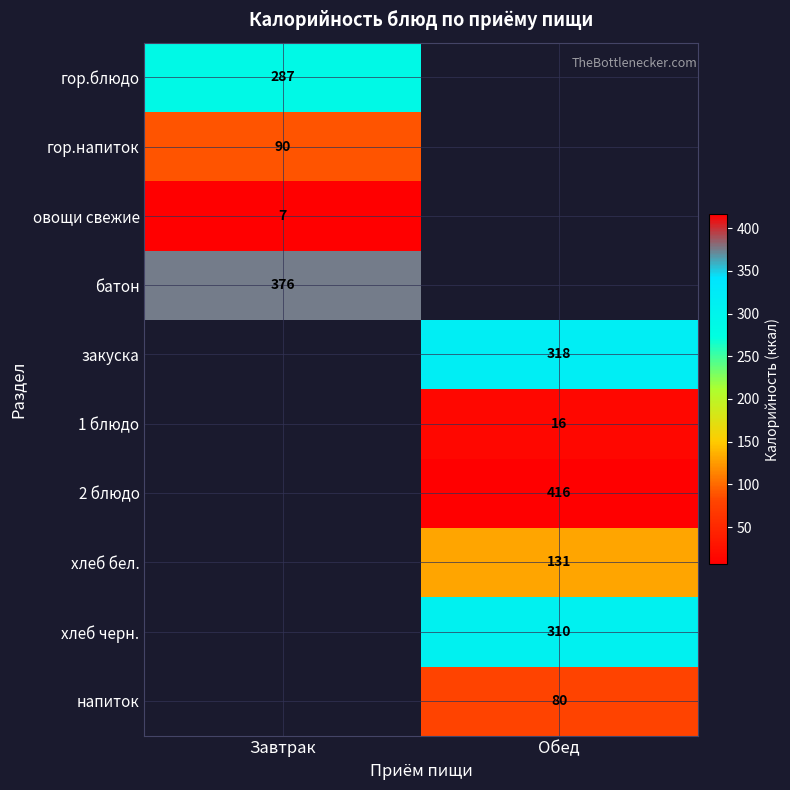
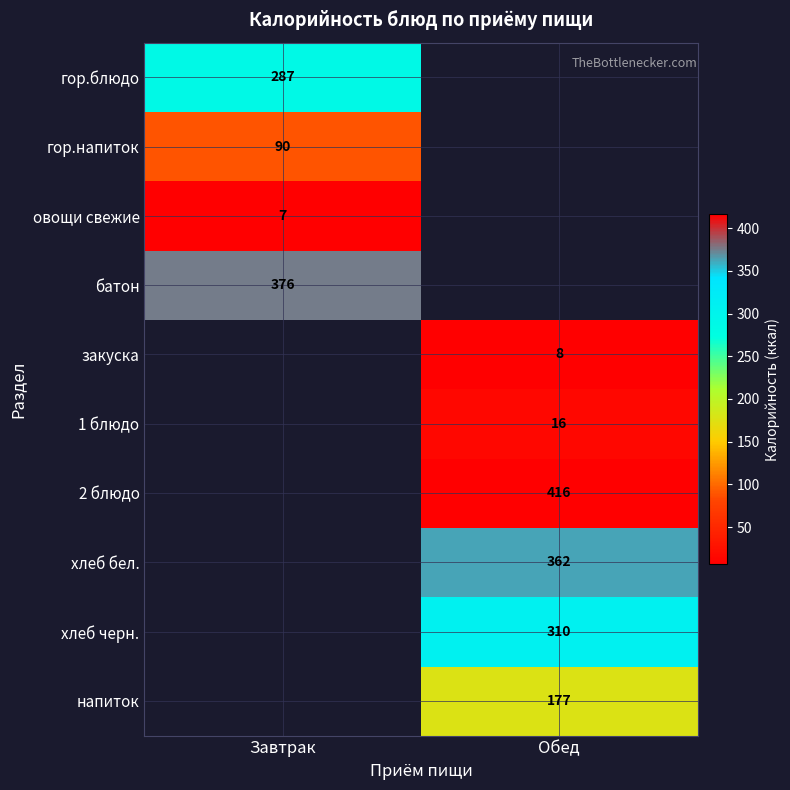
  {
    "гор.блюдо": {
      "Завтрак": 287
    },
    "гор.напиток": {
      "Завтрак": 90
    },
    "овощи свежие": {
      "Завтрак": 7
    },
    "батон": {
      "Завтрак": 376
    },
    "закуска": {
-     "Обед": 318
+     "Обед": 8
    },
    "1 блюдо": {
      "Обед": 16
    },
    "2 блюдо": {
      "Обед": 416
    },
    "хлеб бел.": {
-     "Обед": 131
+     "Обед": 362
    },
    "хлеб черн.": {
      "Обед": 310
    },
    "напиток": {
-     "Обед": 80
+     "Обед": 177
    }
  }
